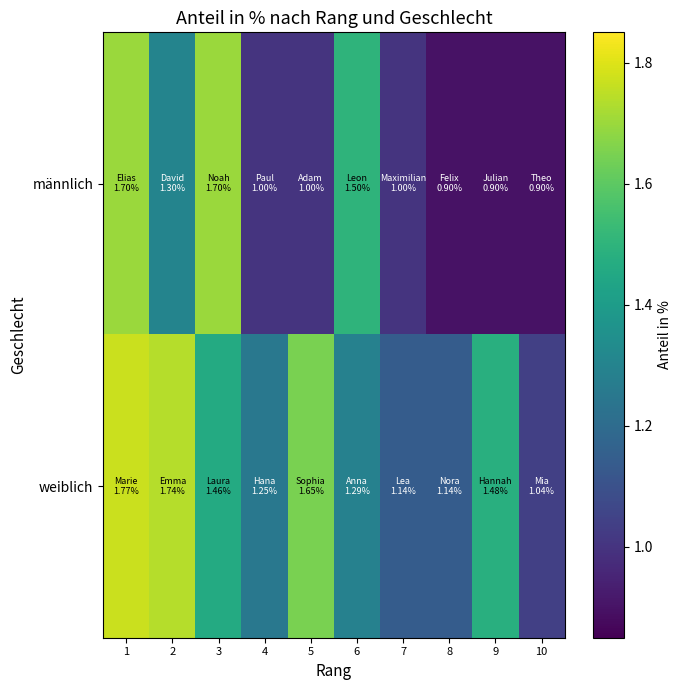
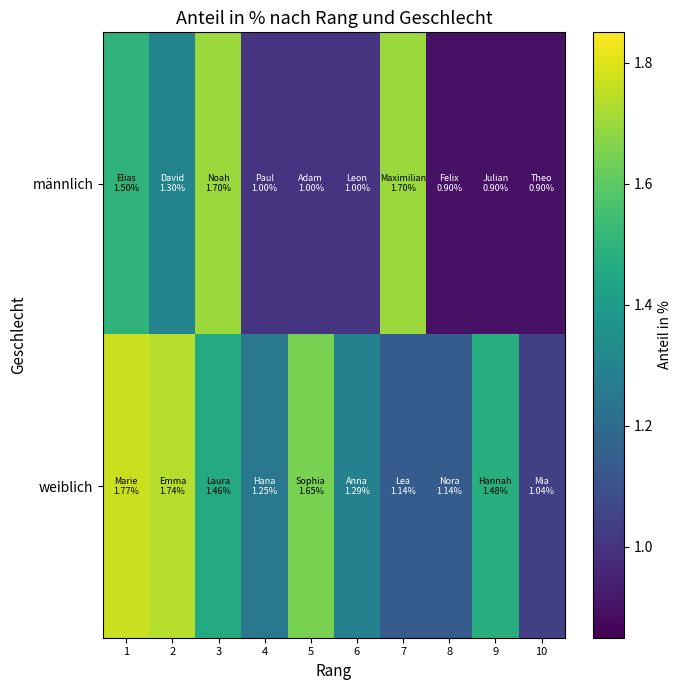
  {
    "männlich": {
-     "1": "1.70%",
+     "1": "1.50%",
      "2": "1.30%",
      "3": "1.70%",
      "4": "1.00%",
      "5": "1.00%",
-     "6": "1.50%",
-     "7": "1.00%",
+     "6": "1.00%",
+     "7": "1.70%",
      "8": "0.90%",
      "9": "0.90%",
      "10": "0.90%"
    },
    "weiblich": {
      "1": "1.77%",
      "2": "1.74%",
      "3": "1.46%",
      "4": "1.25%",
      "5": "1.65%",
      "6": "1.29%",
      "7": "1.14%",
      "8": "1.14%",
      "9": "1.48%",
      "10": "1.04%"
    }
  }
